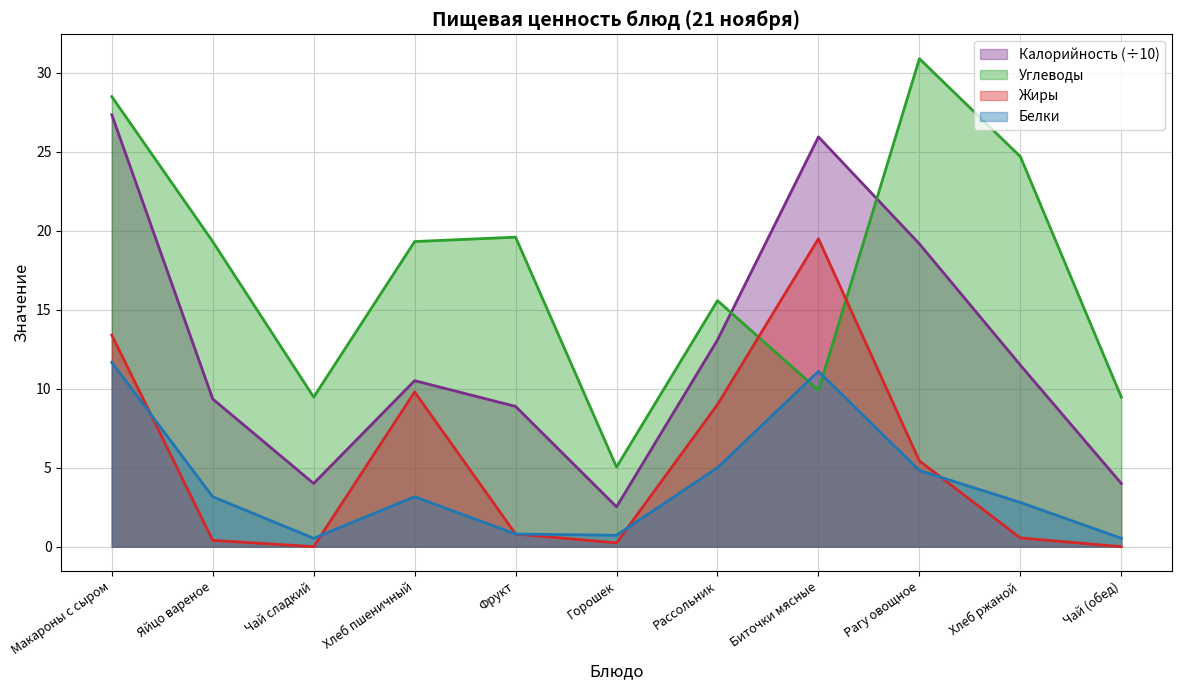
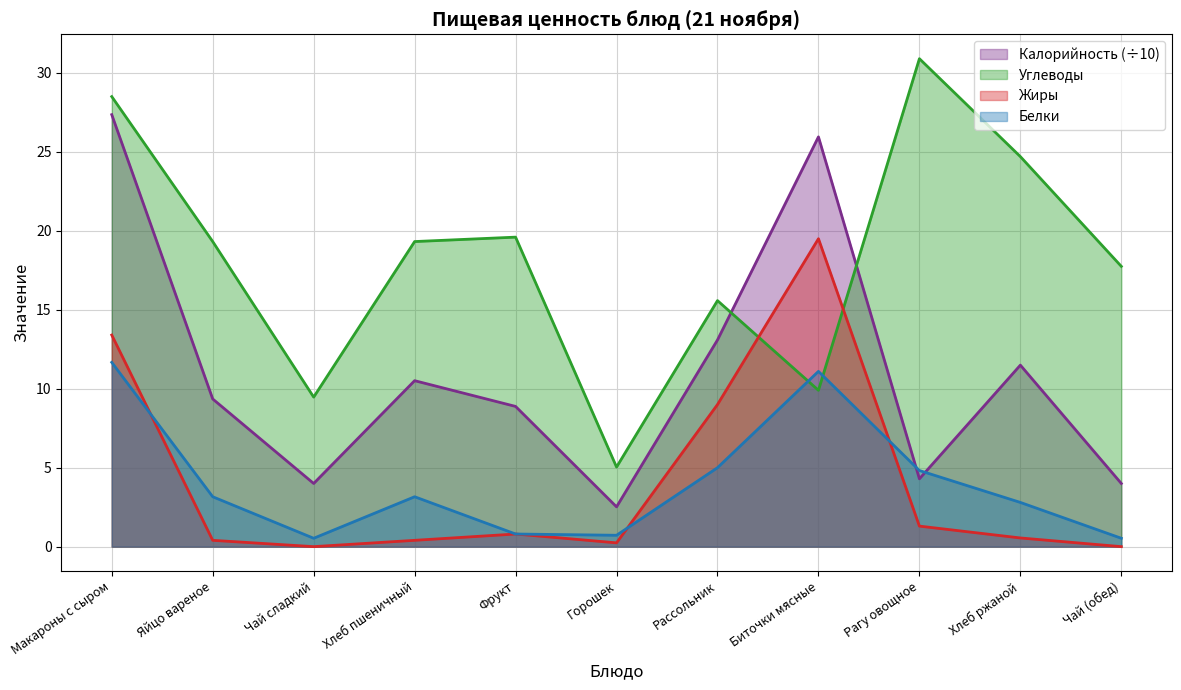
  {
    "Калорийность (÷10)": {
      "Макароны с сыром": 27.4,
      "Яйцо вареное": 9.4,
      "Чай сладкий": 4.0,
      "Хлеб пшеничный": 10.5,
      "Фрукт": 8.9,
      "Горошек": 2.5,
      "Рассольник": 13.1,
      "Биточки мясные": 26.0,
-     "Рагу овощное": 19.2,
+     "Рагу овощное": 4.3,
      "Хлеб ржаной": 11.5,
      "Чай (обед)": 4.0
    },
    "Углеводы": {
      "Макароны с сыром": 28.5,
      "Яйцо вареное": 19.3,
      "Чай сладкий": 9.5,
      "Хлеб пшеничный": 19.3,
      "Фрукт": 19.6,
      "Горошек": 5.0,
      "Рассольник": 15.6,
      "Биточки мясные": 9.9,
      "Рагу овощное": 30.9,
      "Хлеб ржаной": 24.7,
-     "Чай (обед)": 9.5
+     "Чай (обед)": 17.8
    },
    "Жиры": {
      "Макароны с сыром": 13.4,
      "Яйцо вареное": 0.4,
      "Чай сладкий": 0.0,
-     "Хлеб пшеничный": 9.8,
+     "Хлеб пшеничный": 0.4,
      "Горошек": 0.2,
      "Рассольник": 9.0,
      "Биточки мясные": 19.5,
-     "Рагу овощное": 5.4,
+     "Рагу овощное": 1.3,
      "Хлеб ржаной": 0.6,
      "Чай (обед)": 0.0
    },
    "Белки": {
      "Макароны с сыром": 11.7,
      "Яйцо вареное": 3.2,
      "Чай сладкий": 0.5,
      "Хлеб пшеничный": 3.2,
      "Горошек": 0.7,
      "Рассольник": 5.0,
      "Биточки мясные": 11.1,
      "Рагу овощное": 4.8,
      "Хлеб ржаной": 2.8,
      "Чай (обед)": 0.5
    }
  }
